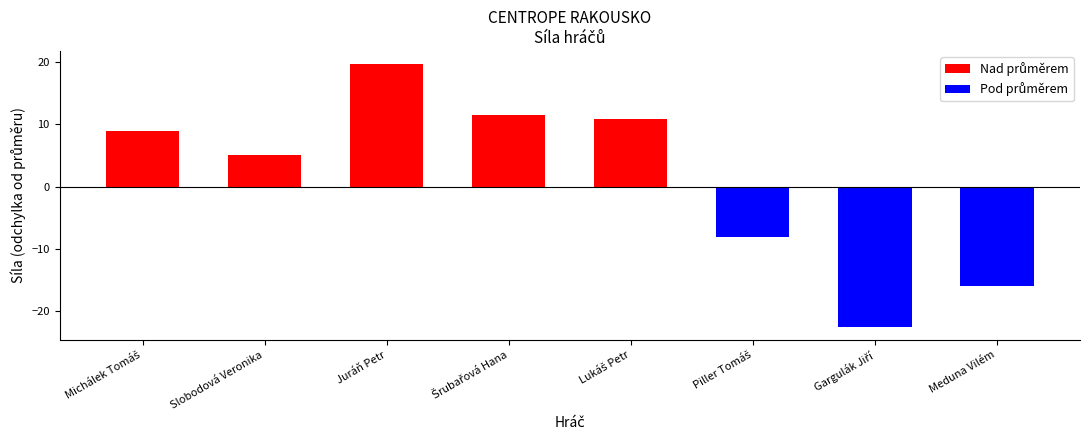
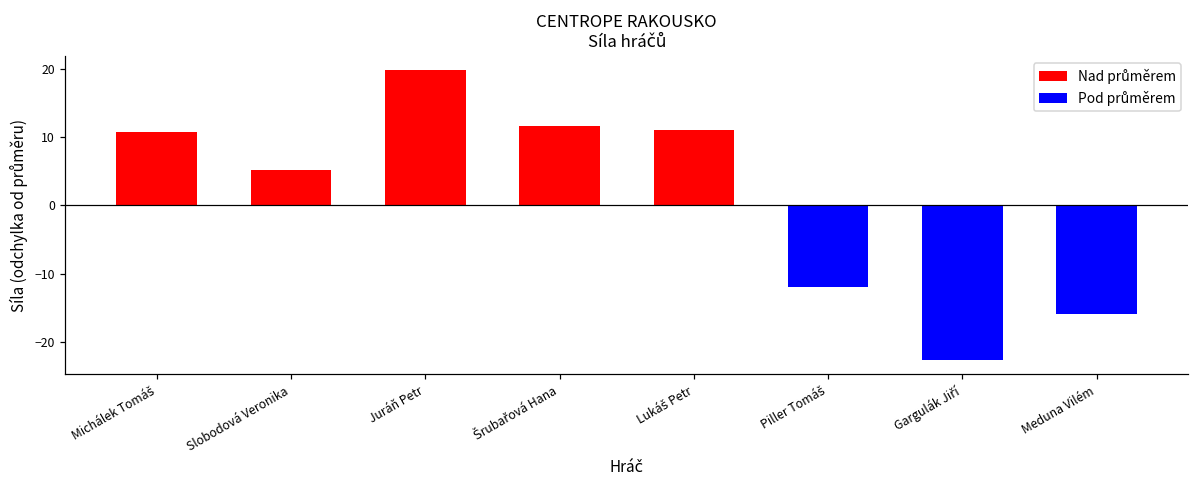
  {
-   "Michálek Tomáš": 9,
+   "Michálek Tomáš": 11,
    "Slobodová Veronika": 5,
    "Juráň Petr": 20,
    "Šrubařová Hana": 12,
    "Lukáš Petr": 11,
-   "Piller Tomáš": -8,
+   "Piller Tomáš": -12,
    "Gargulák Jiří": -23,
    "Meduna Vilém": -16
  }
